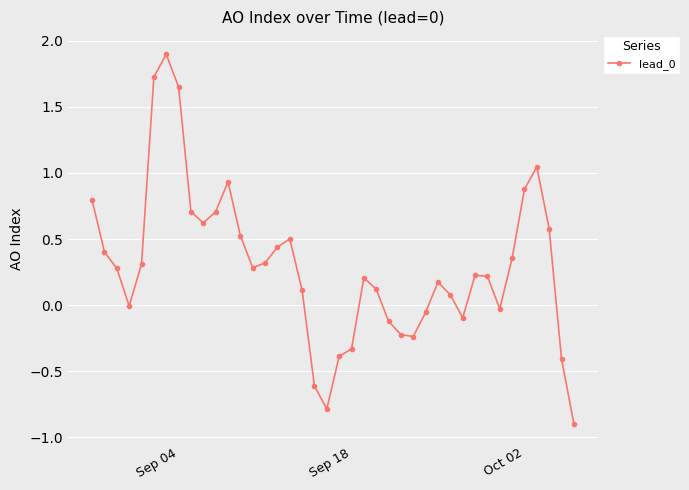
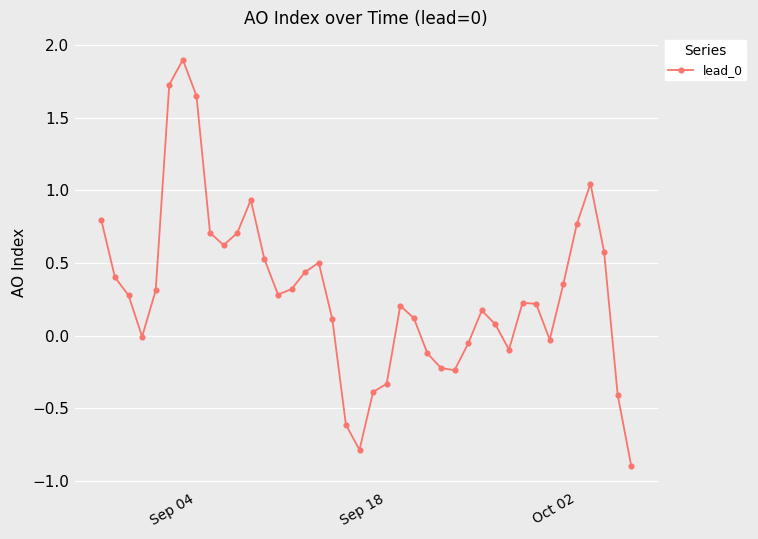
  {
    "Sep 04": 1.65,
    "Sep 18": -0.33,
-   "Oct 02": 0.88
+   "Oct 02": 0.77
  }
